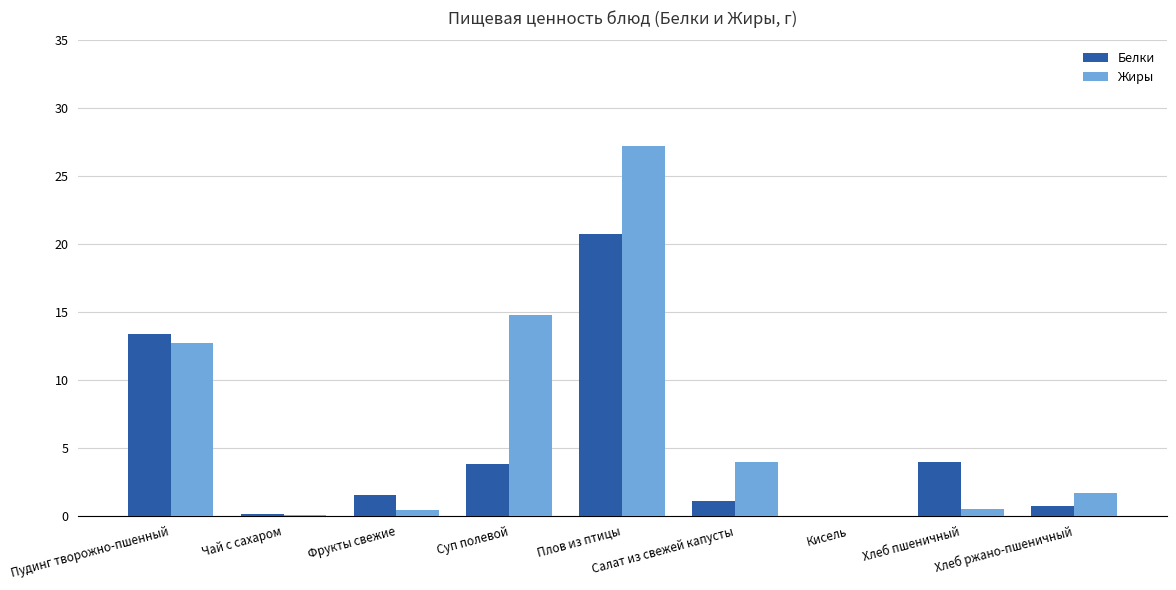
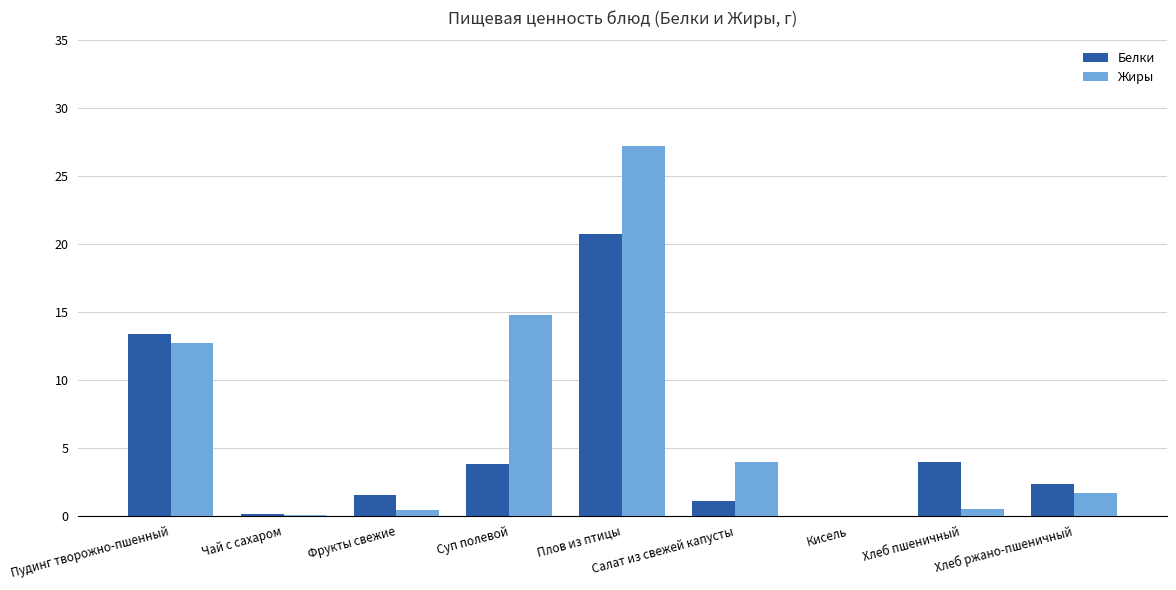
  {
    "Белки": {
      "Пудинг творожно-пшенный": 13.4,
      "Фрукты свежие": 1.5,
      "Суп полевой": 3.8,
      "Плов из птицы": 20.7,
      "Салат из свежей капусты": 1.1,
      "Кисель": 0.0,
      "Хлеб пшеничный": 4.0,
-     "Хлеб ржано-пшеничный": 0.7
+     "Хлеб ржано-пшеничный": 2.3
    },
    "Жиры": {
      "Пудинг творожно-пшенный": 12.7,
      "Фрукты свежие": 0.4,
      "Суп полевой": 14.8,
      "Плов из птицы": 27.2,
      "Салат из свежей капусты": 4.0,
      "Кисель": 0.0,
      "Хлеб пшеничный": 0.5,
      "Хлеб ржано-пшеничный": 1.6
    }
  }
